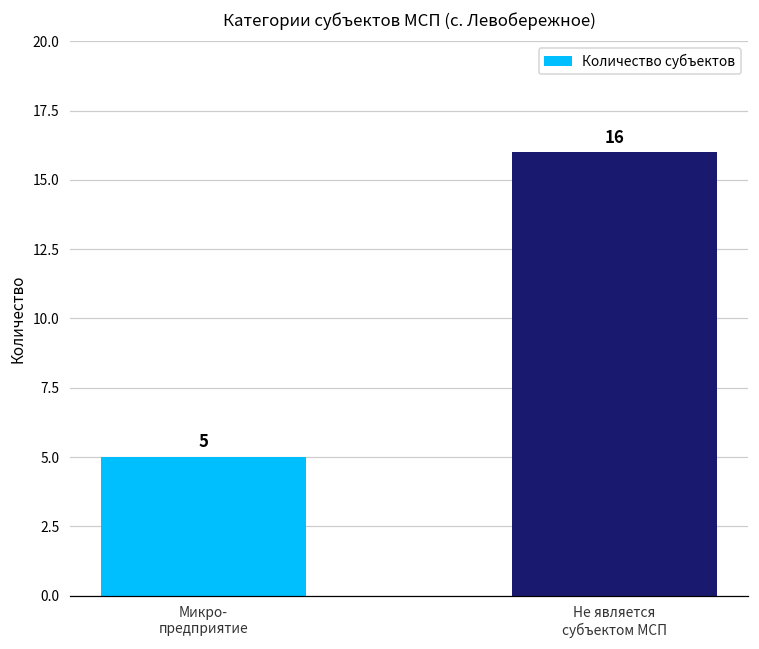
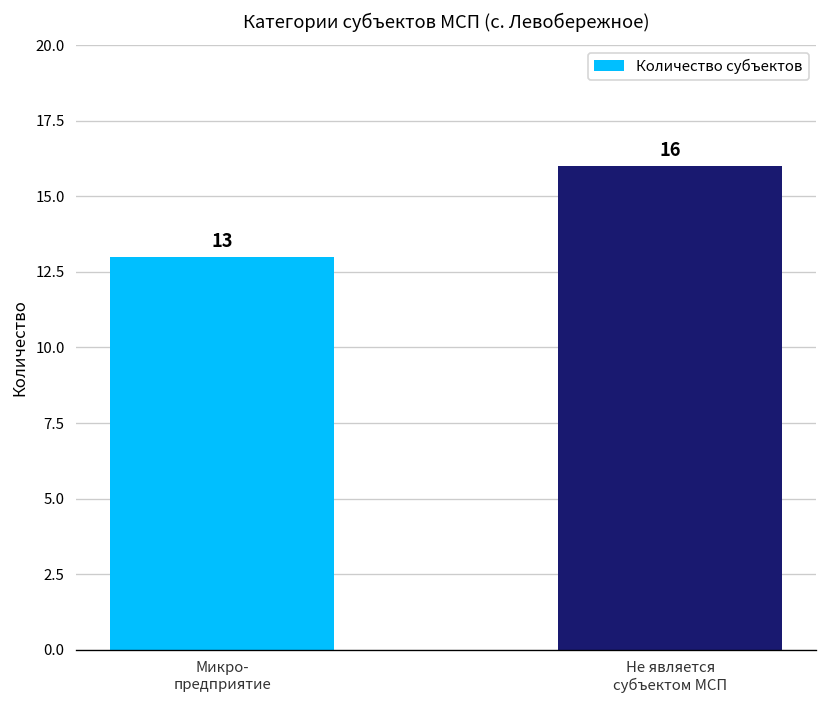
  {
-   "Микро- предприятие": 5,
+   "Микро- предприятие": 13,
    "Не является субъектом МСП": 16
  }
